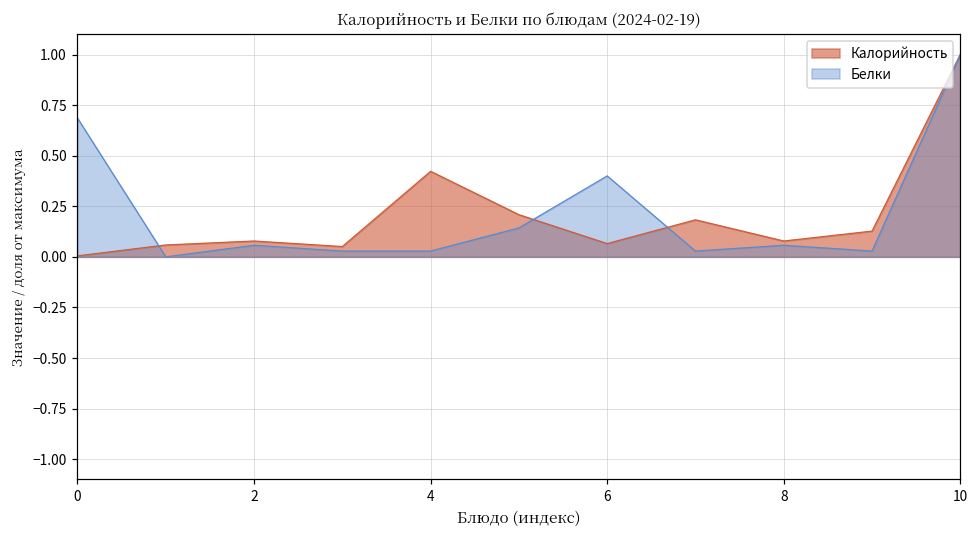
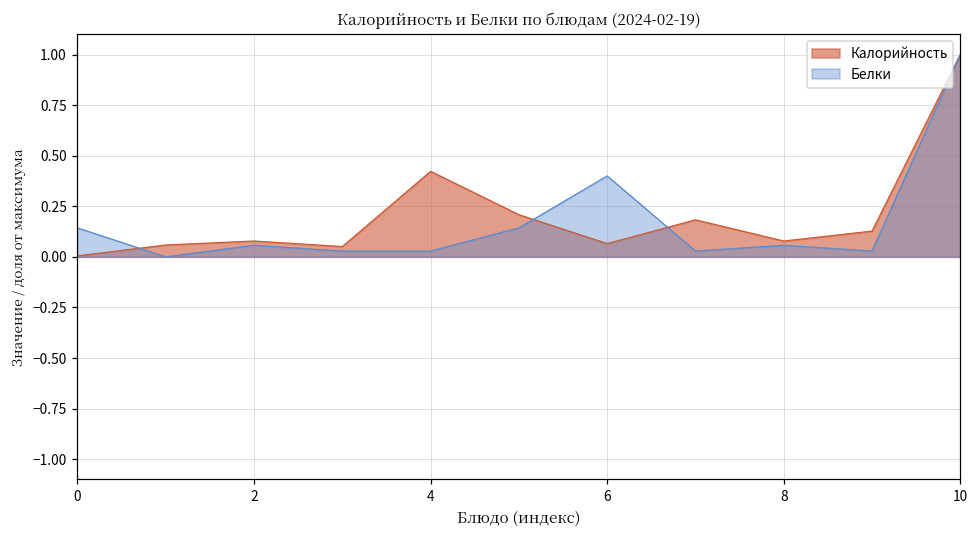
  {
    "Калорийность": {
      "0": 0.00,
      "2": 0.08,
      "4": 0.42,
      "6": 0.07,
      "8": 0.08
    },
    "Белки": {
-     "0": 0.69,
+     "0": 0.14,
      "2": 0.06,
      "4": 0.03,
      "6": 0.40,
      "8": 0.06
    }
  }
